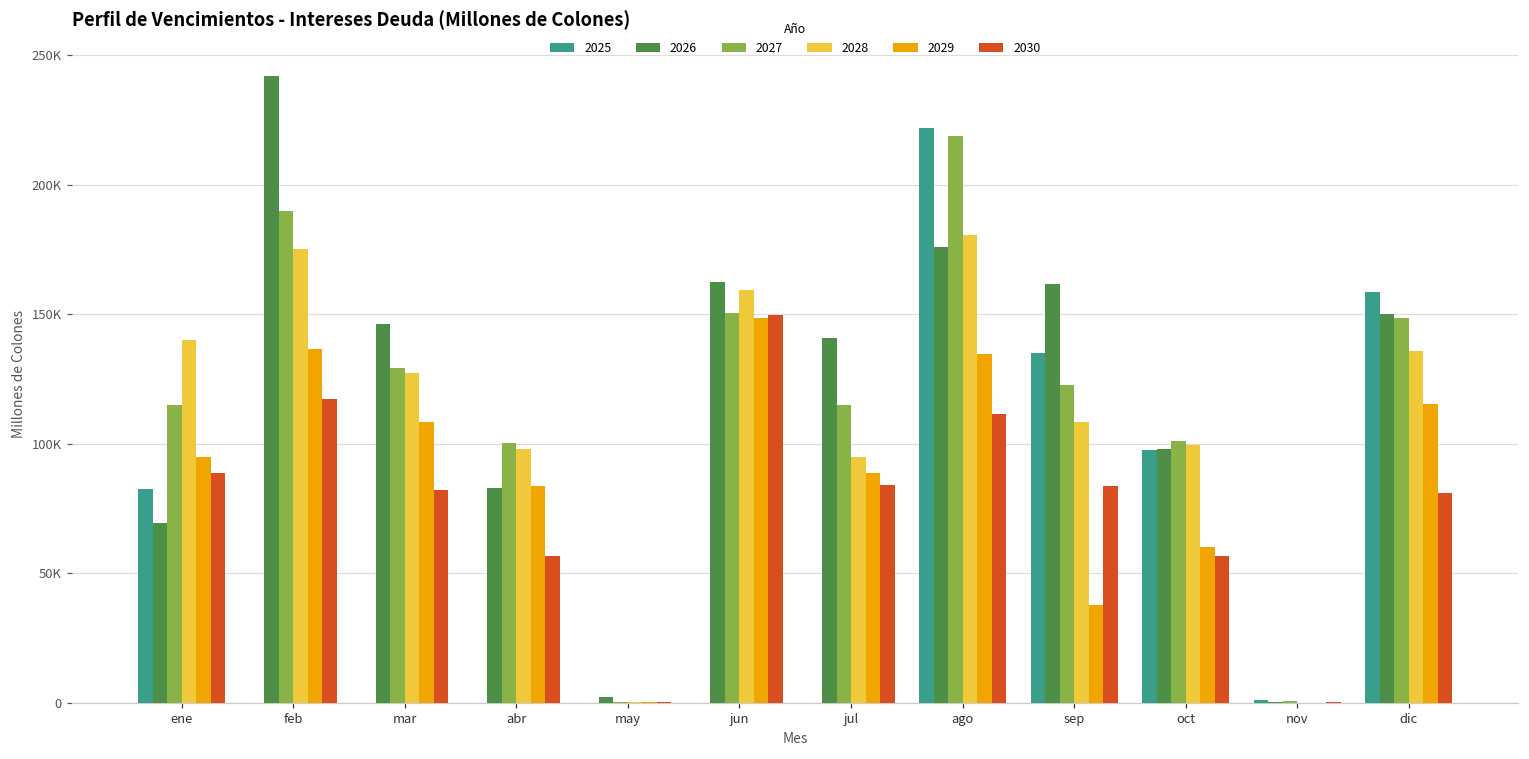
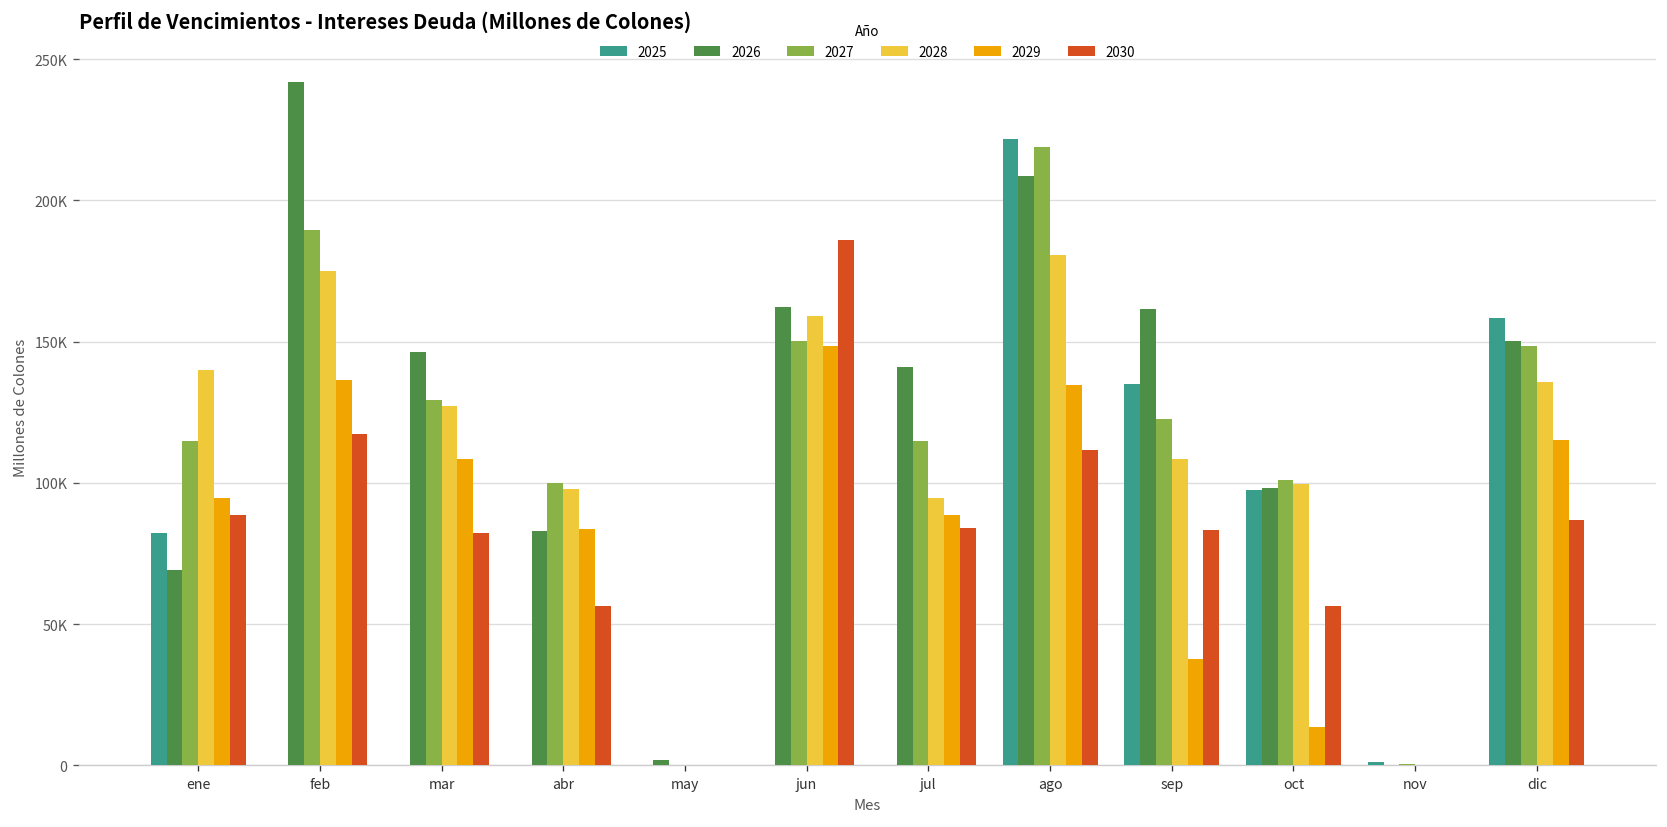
  {
    "2025": {
      "ene": 82000,
      "feb": 0,
      "mar": 0,
      "abr": 0,
      "may": 0,
      "jun": 0,
      "jul": 0,
      "ago": 222000,
      "sep": 135000,
      "oct": 97000,
      "nov": 1000,
      "dic": 158000
    },
    "2026": {
      "ene": 69000,
      "feb": 242000,
      "mar": 146000,
      "abr": 83000,
      "may": 2000,
      "jun": 162000,
      "jul": 141000,
-     "ago": 176000,
+     "ago": 209000,
      "sep": 162000,
      "oct": 98000,
      "dic": 150000
    },
    "2027": {
      "ene": 115000,
      "feb": 190000,
      "mar": 129000,
      "abr": 100000,
      "jun": 150000,
      "jul": 115000,
      "ago": 219000,
      "sep": 123000,
      "oct": 101000,
      "dic": 148000
    },
    "2028": {
      "ene": 140000,
      "feb": 175000,
      "mar": 127000,
      "abr": 98000,
      "jun": 159000,
      "jul": 95000,
      "ago": 181000,
      "sep": 109000,
      "oct": 100000,
      "dic": 136000
    },
    "2029": {
      "ene": 95000,
      "feb": 137000,
      "mar": 108000,
      "abr": 84000,
      "jun": 149000,
      "jul": 89000,
      "ago": 135000,
      "sep": 38000,
-     "oct": 60000,
+     "oct": 14000,
      "dic": 115000
    },
    "2030": {
      "ene": 89000,
      "feb": 117000,
      "mar": 82000,
      "abr": 56000,
-     "jun": 150000,
+     "jun": 186000,
      "jul": 84000,
      "ago": 112000,
      "sep": 83000,
      "oct": 56000,
-     "dic": 81000
+     "dic": 87000
    }
  }
